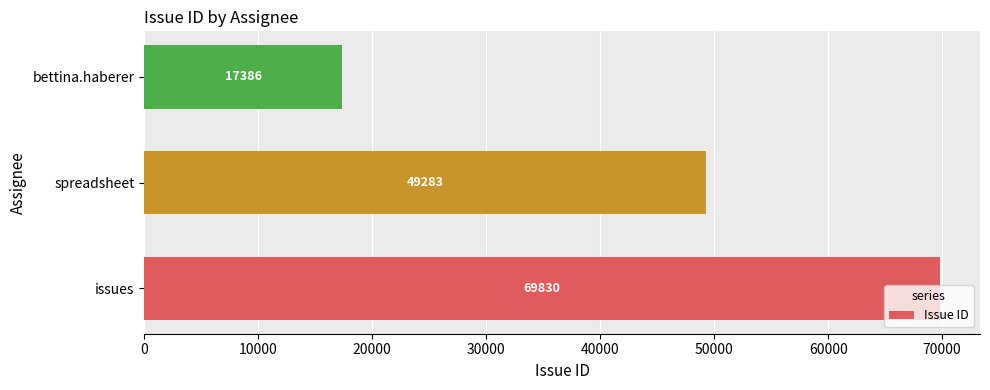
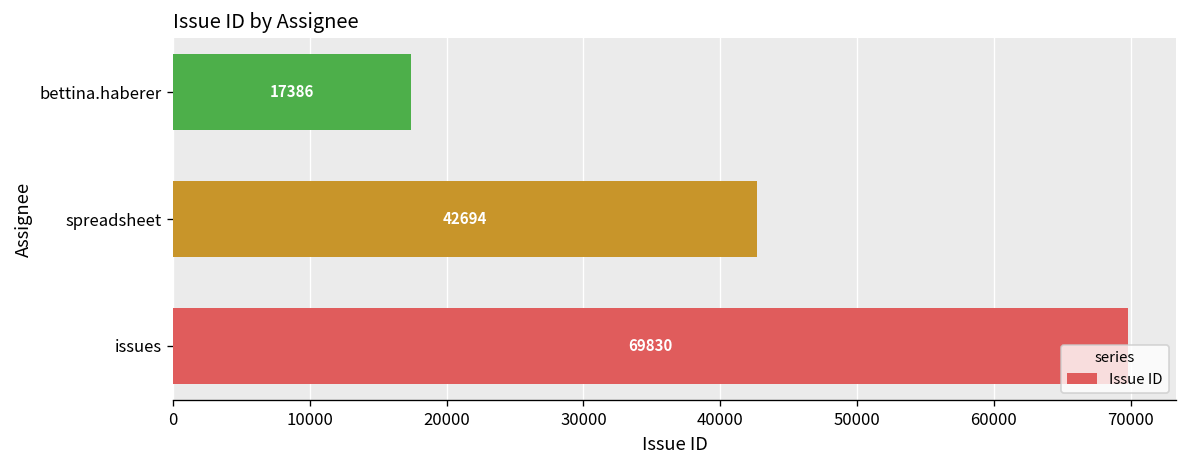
  {
    "bettina.haberer": 17386,
-   "spreadsheet": 49283
+   "spreadsheet": 42694
  }
